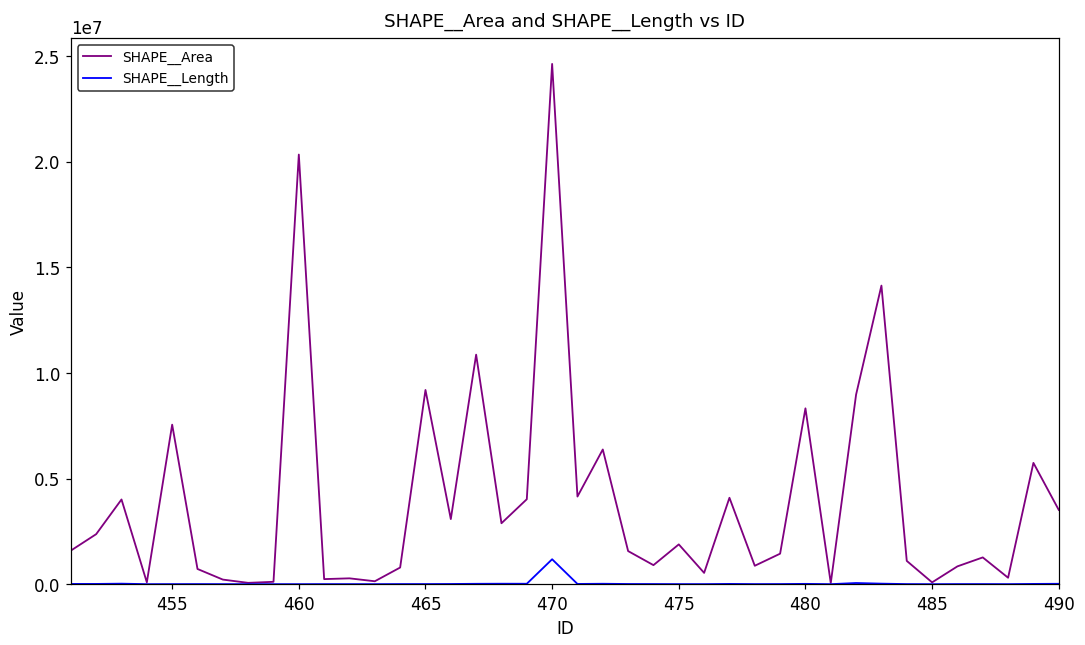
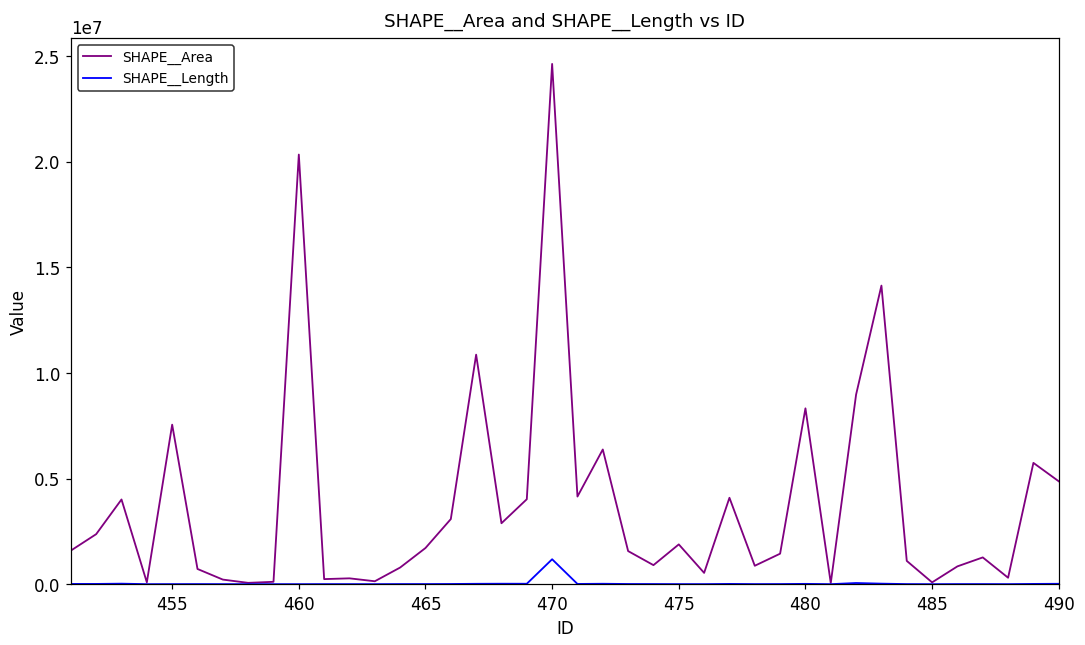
  {
    "SHAPE__Area": {
      "455": 7600000,
      "460": 20300000,
-     "465": 9200000,
+     "465": 1700000,
      "470": 24600000,
      "475": 1900000,
      "480": 8300000,
-     "490": 3500000
+     "490": 4900000
    },
    "SHAPE__Length": {
      "455": 0,
      "460": 0,
      "465": 0,
      "470": 1200000,
      "475": 0,
      "480": 0,
      "490": 0
    }
  }
